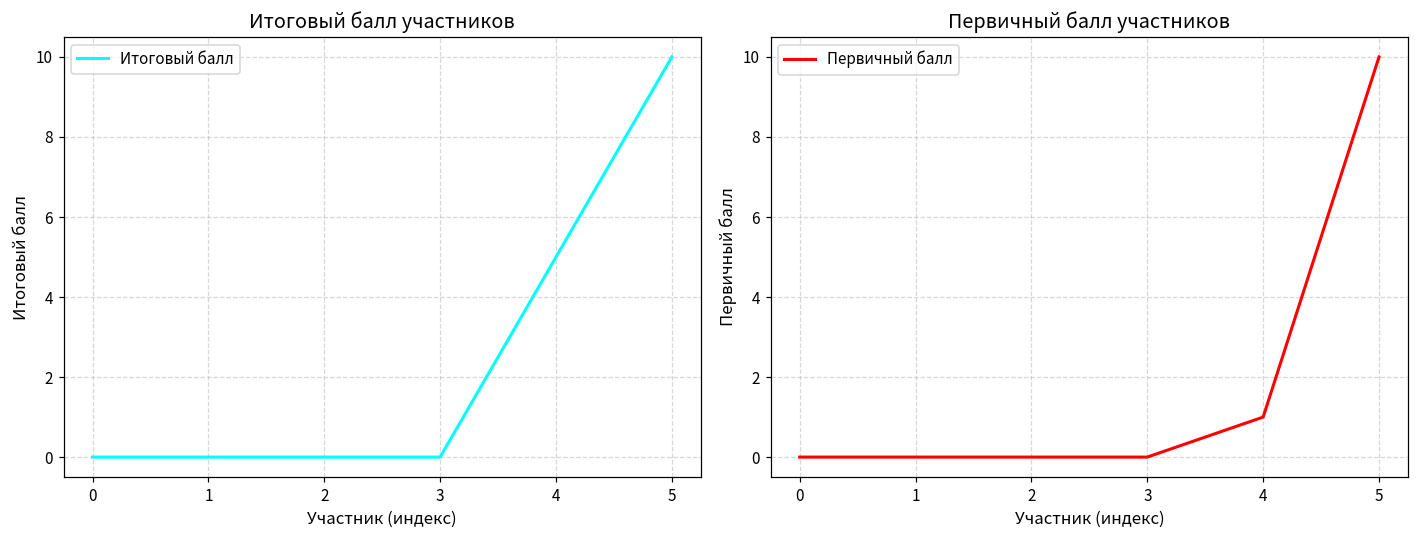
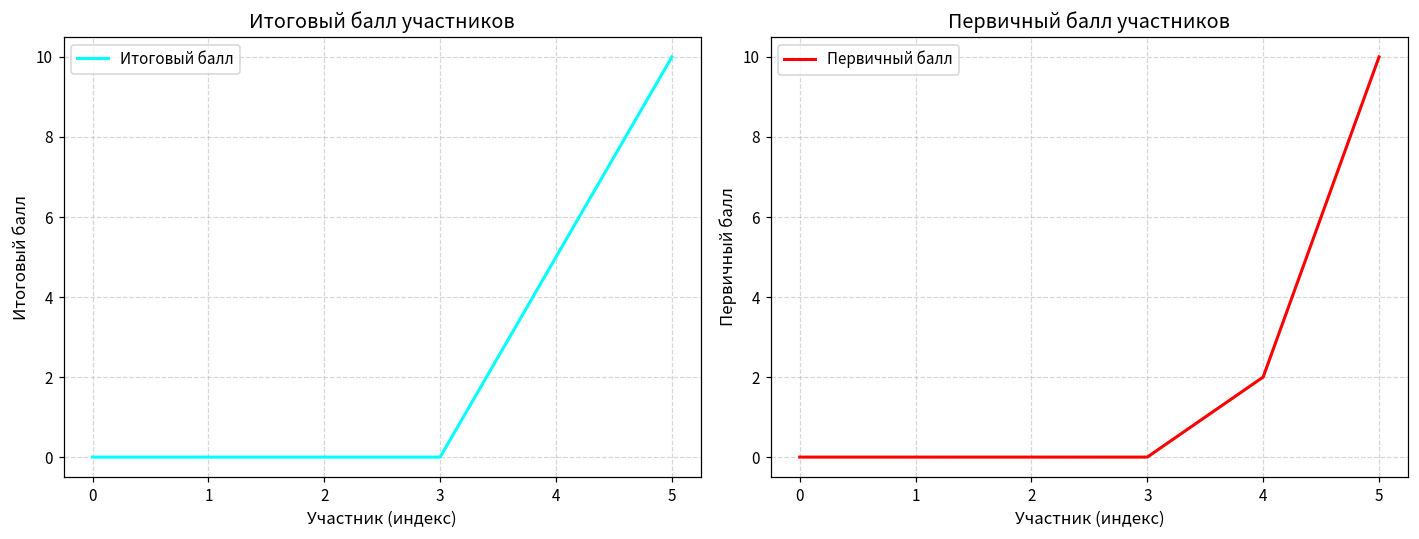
  {
    "Итоговый балл участников": {
      "0": 0.0,
      "1": 0.0,
      "2": 0.0,
      "3": 0.0,
      "4": 5.0,
      "5": 10.0
    },
    "Первичный балл участников": {
      "0": 0,
      "1": 0,
      "2": 0,
      "3": 0,
-     "4": 1,
+     "4": 2,
      "5": 10
    }
  }
